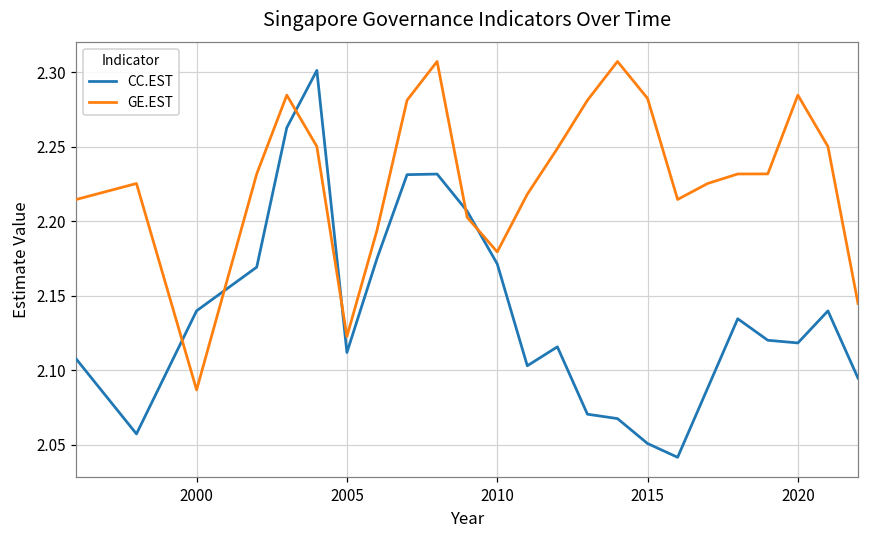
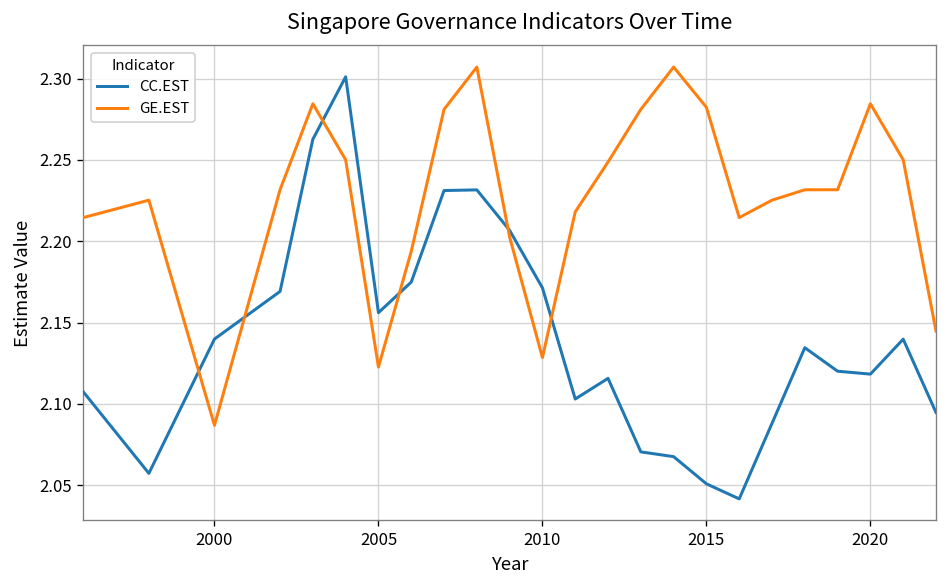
  {
    "CC.EST": {
      "2000": 2.140,
-     "2005": 2.112,
+     "2005": 2.156,
      "2010": 2.171,
      "2015": 2.051,
      "2020": 2.118
    },
    "GE.EST": {
      "2000": 2.087,
      "2005": 2.123,
-     "2010": 2.179,
+     "2010": 2.129,
      "2015": 2.282,
      "2020": 2.285
    }
  }
